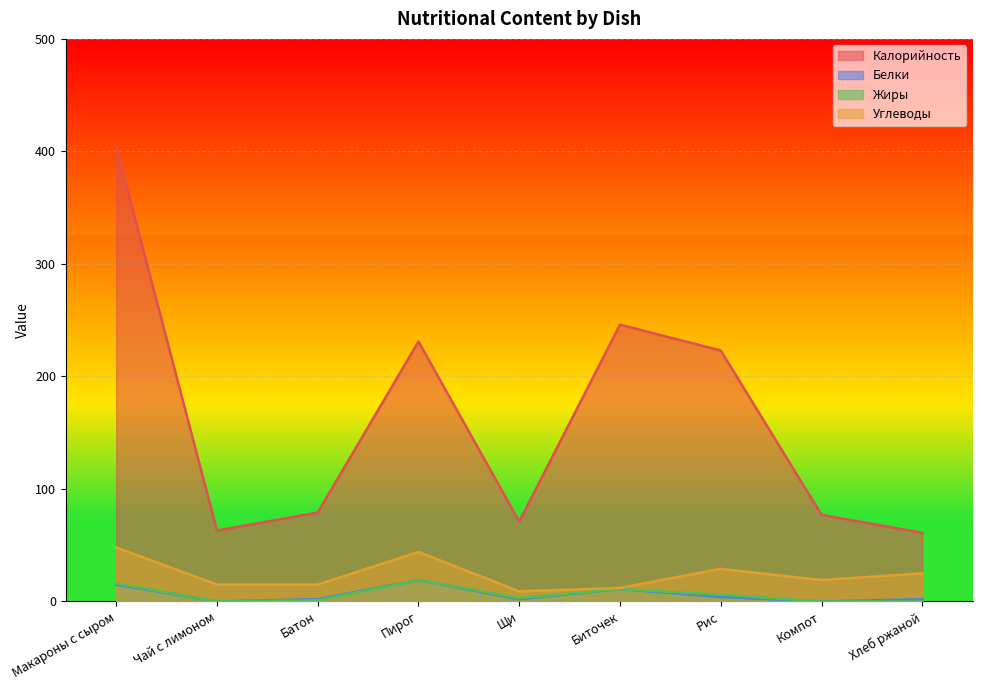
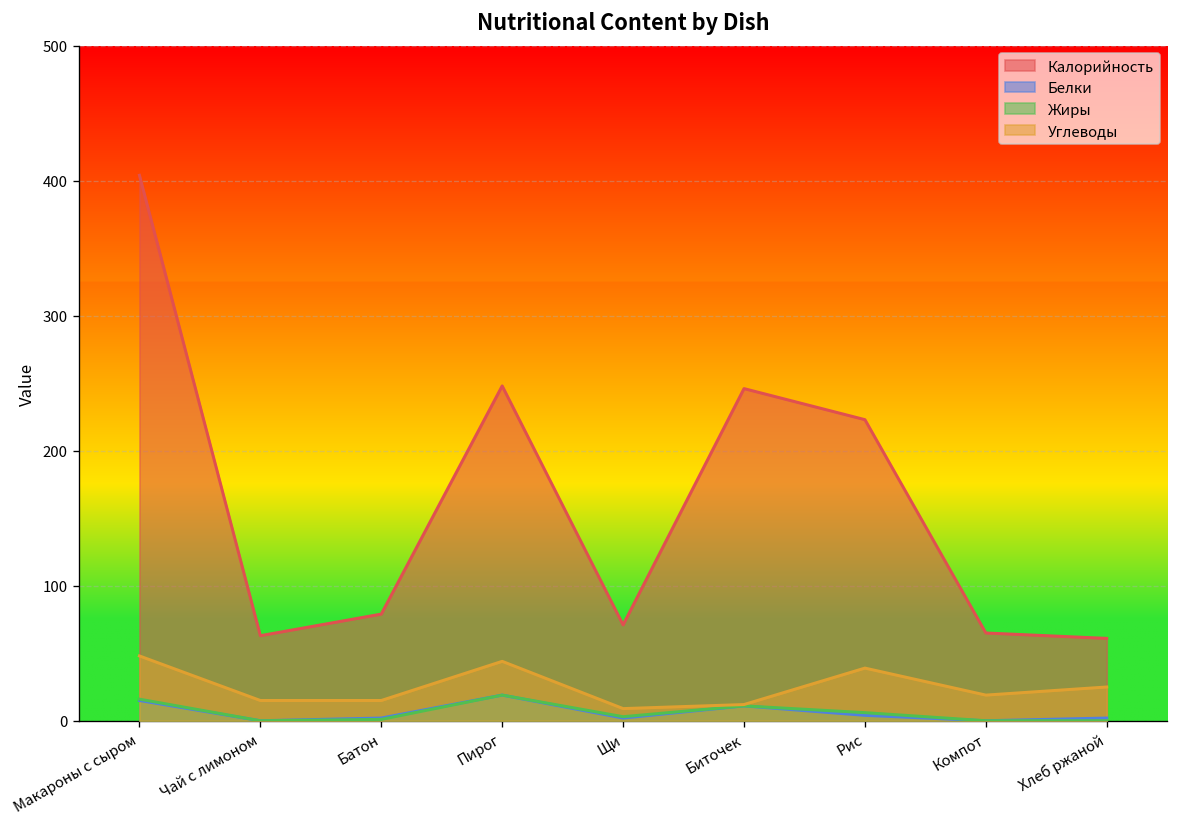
  {
    "Калорийность": {
      "Макароны с сыром": 404,
      "Чай с лимоном": 63,
      "Батон": 79,
-     "Пирог": 231,
+     "Пирог": 248,
      "Щи": 71,
      "Биточек": 246,
      "Рис": 223,
-     "Компот": 77,
+     "Компот": 65,
      "Хлеб ржаной": 61
    },
    "Углеводы": {
      "Макароны с сыром": 48,
      "Чай с лимоном": 15,
      "Батон": 15,
      "Пирог": 44,
      "Щи": 9,
-     "Рис": 29,
+     "Рис": 39,
      "Компот": 19,
      "Хлеб ржаной": 25
    }
  }
